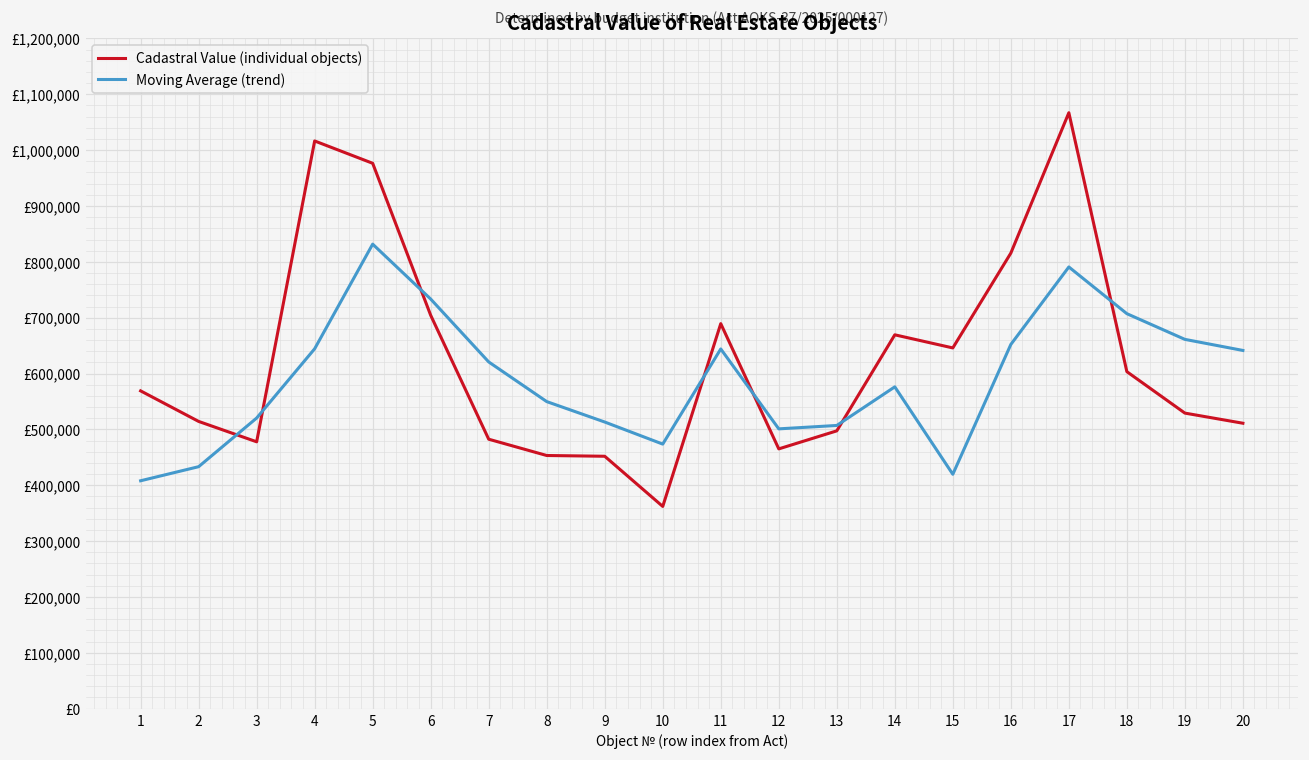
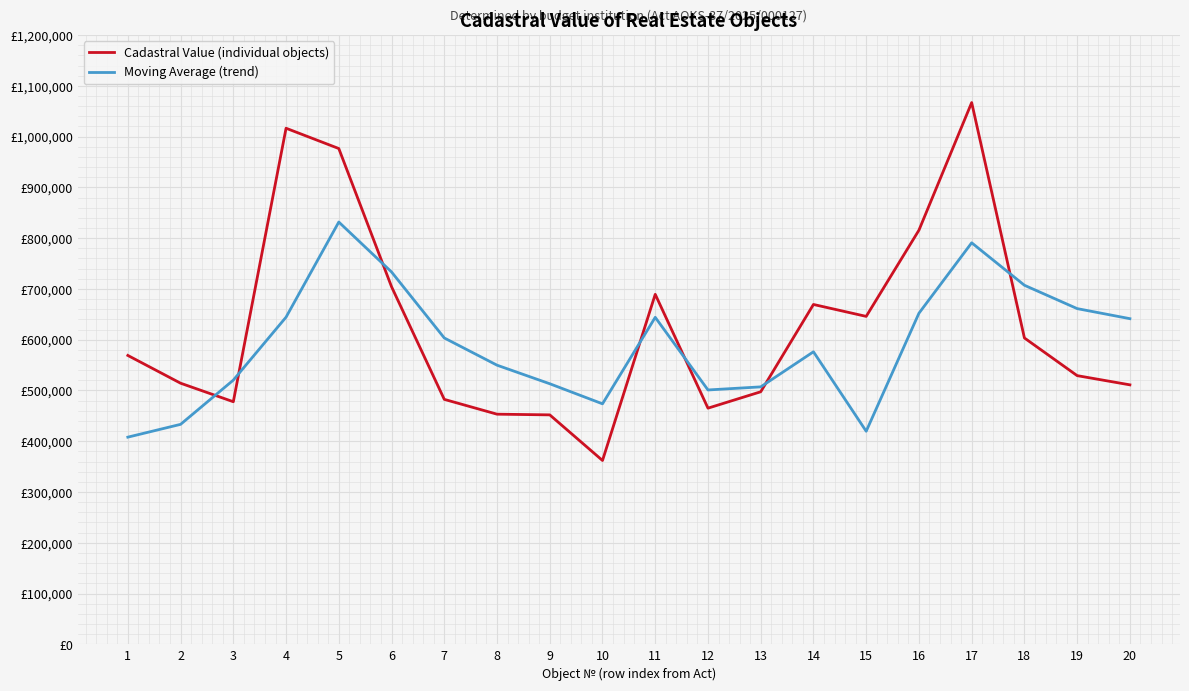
  {
    "Cadastral Value (individual objects)": {
      "1": "£570,000",
      "2": "£510,000",
      "3": "£480,000",
      "4": "£1,020,000",
      "5": "£980,000",
      "6": "£700,000",
      "7": "£480,000",
      "8": "£450,000",
      "9": "£450,000",
      "10": "£360,000",
      "11": "£690,000",
      "12": "£470,000",
      "13": "£500,000",
      "14": "£670,000",
      "15": "£650,000",
      "16": "£820,000",
      "17": "£1,070,000",
      "18": "£600,000",
      "19": "£530,000",
      "20": "£510,000"
    },
    "Moving Average (trend)": {
      "1": "£410,000",
      "2": "£430,000",
      "3": "£520,000",
      "4": "£640,000",
      "5": "£830,000",
      "6": "£730,000",
-     "7": "£620,000",
+     "7": "£600,000",
      "8": "£550,000",
      "9": "£510,000",
      "10": "£470,000",
      "11": "£640,000",
      "12": "£500,000",
      "13": "£510,000",
      "14": "£580,000",
      "15": "£420,000",
      "16": "£650,000",
      "17": "£790,000",
      "18": "£710,000",
      "19": "£660,000",
      "20": "£640,000"
    }
  }
